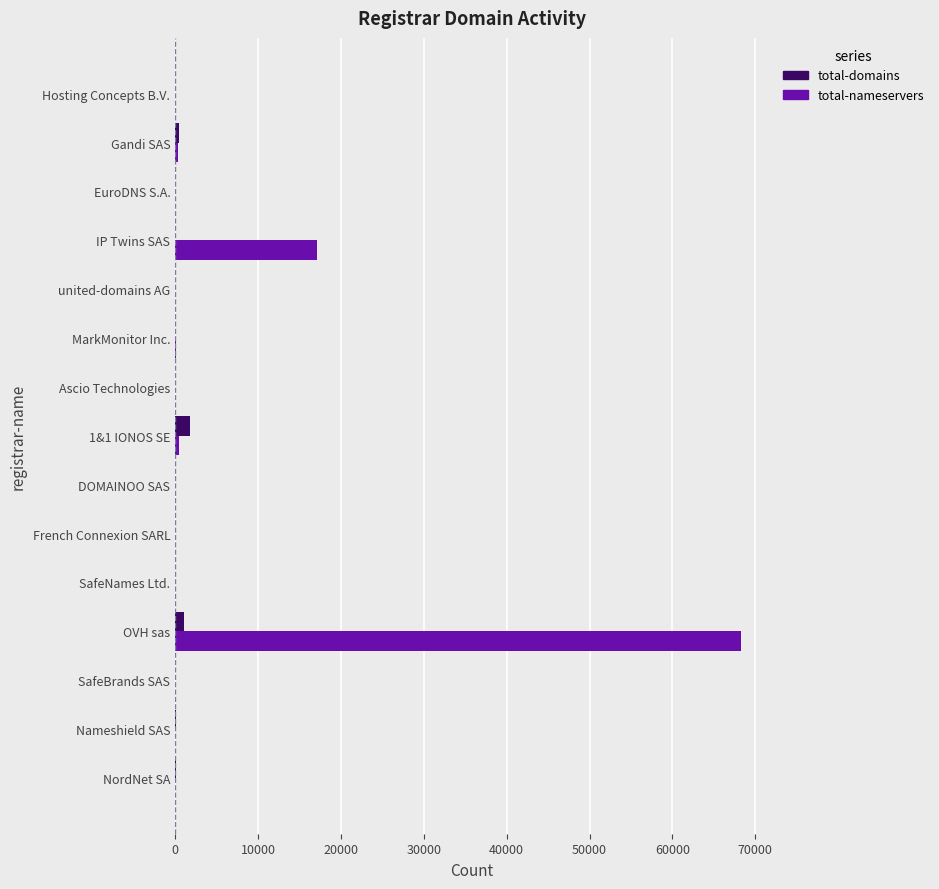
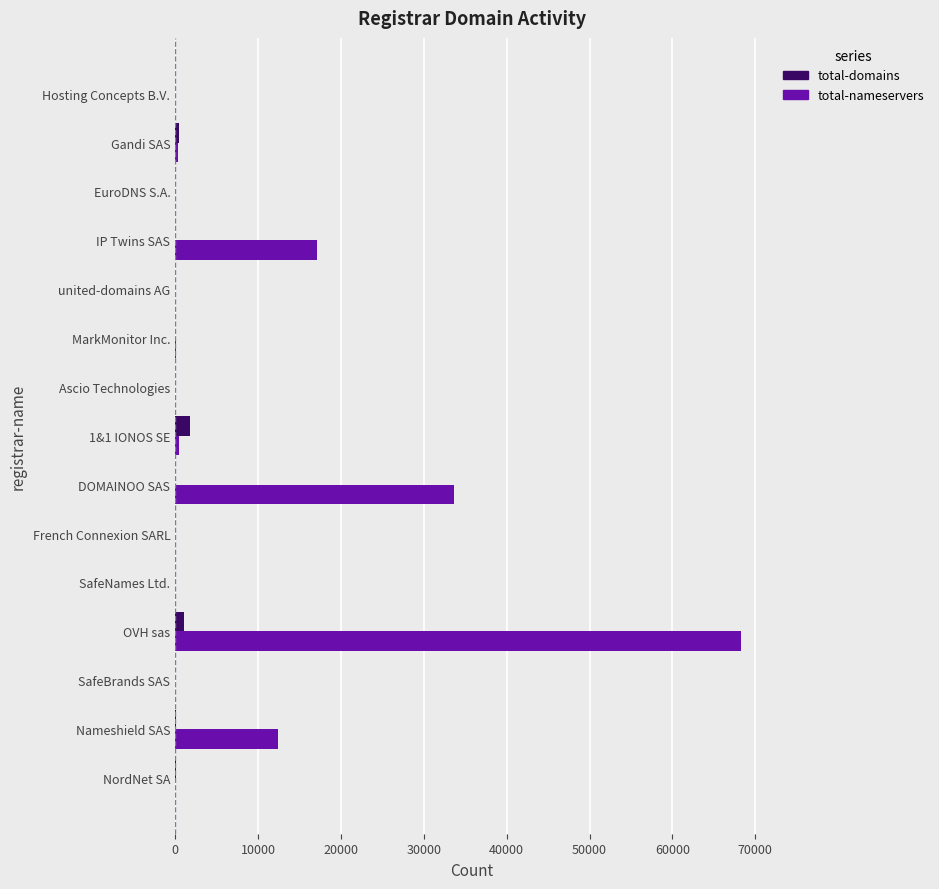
  {
    "total-domains": {
      "Gandi SAS": 0,
      "IP Twins SAS": 0,
      "1&1 IONOS SE": 2000,
      "SafeNames Ltd.": 0,
      "OVH sas": 1000
    },
    "total-nameservers": {
      "Gandi SAS": 0,
      "IP Twins SAS": 17000,
      "1&1 IONOS SE": 0,
-     "DOMAINOO SAS": 0,
+     "DOMAINOO SAS": 34000,
      "OVH sas": 68000,
-     "Nameshield SAS": 0
+     "Nameshield SAS": 12000
    }
  }
